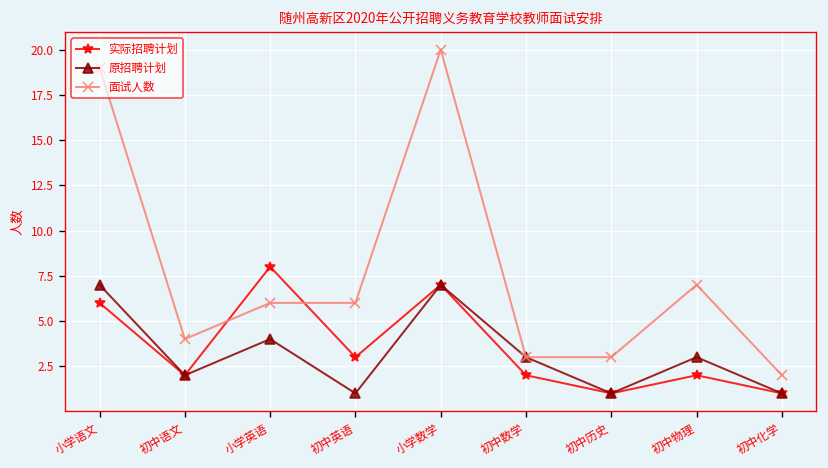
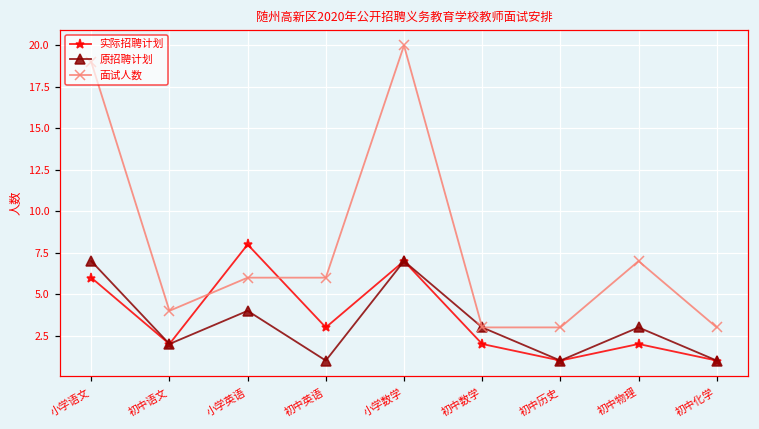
  {
    "实际招聘计划": {
      "小学语文": 6,
      "小学英语": 8,
      "初中英语": 3,
      "初中数学": 2,
      "初中物理": 2
    },
    "原招聘计划": {
      "小学语文": 7,
      "小学英语": 4,
      "初中英语": 1,
      "初中物理": 3
    },
    "面试人数": {
      "初中语文": 4,
      "小学英语": 6,
      "初中英语": 6,
      "小学数学": 20,
      "初中历史": 3,
      "初中物理": 7,
-     "初中化学": 2
+     "初中化学": 3
    }
  }
